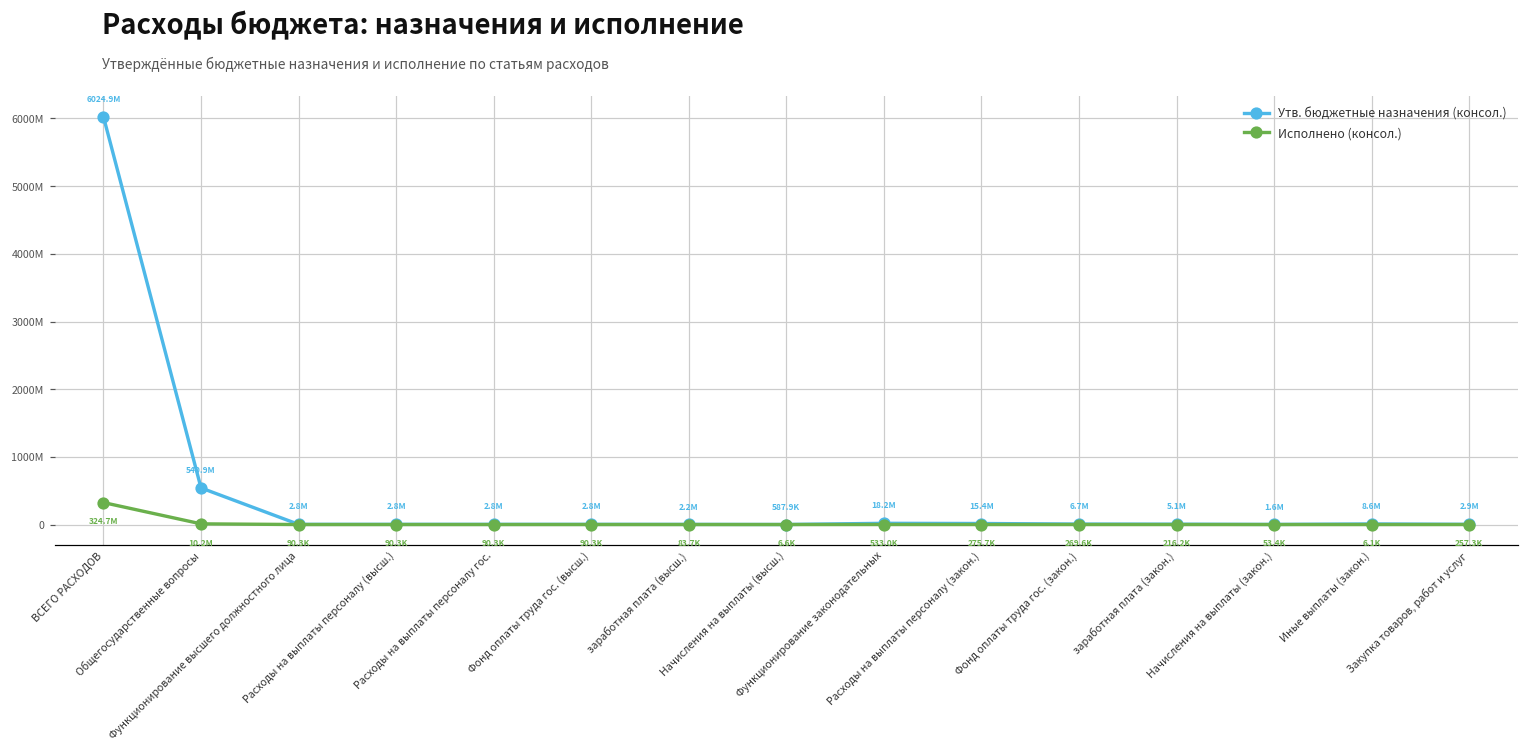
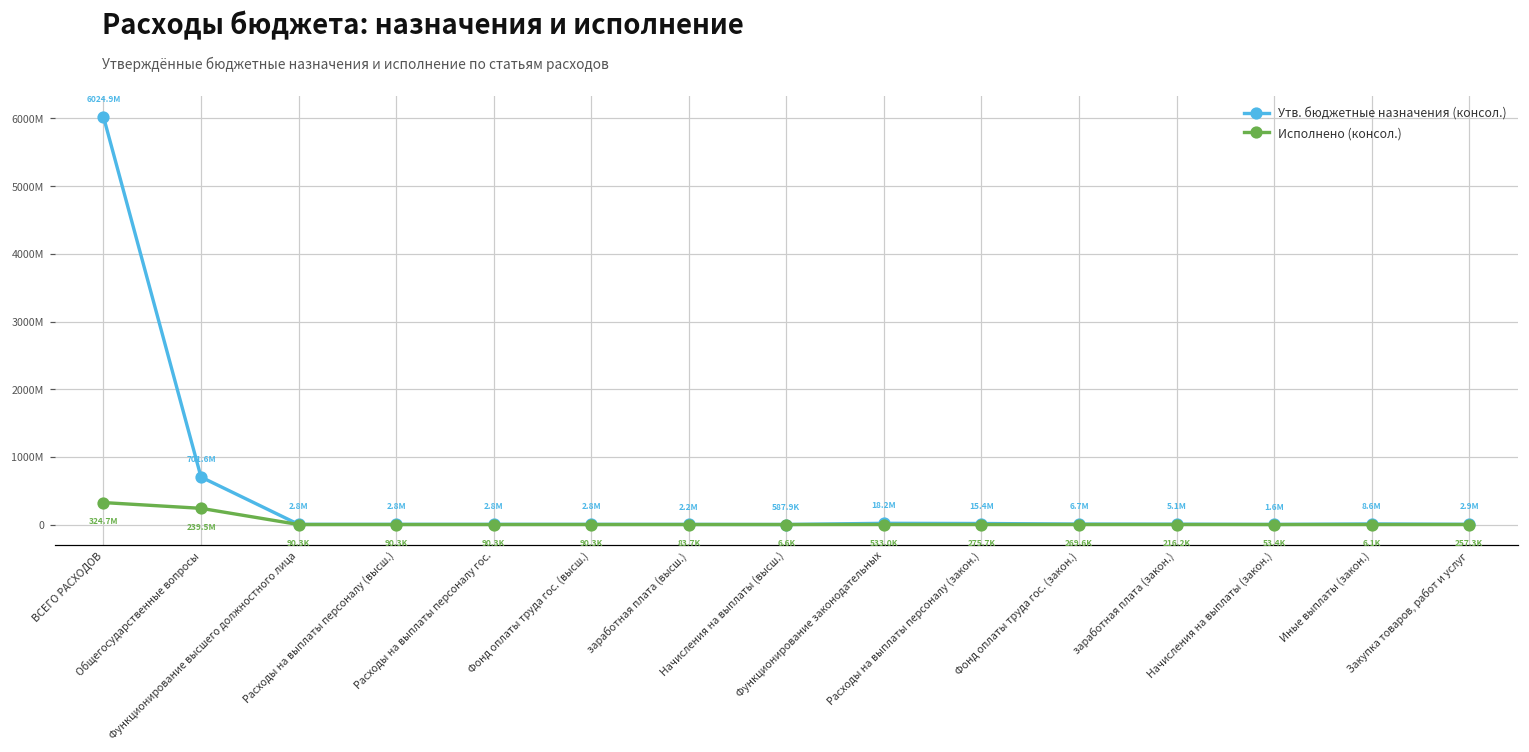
  {
    "Утв. бюджетные назначения (консол.)": {
      "ВСЕГО РАСХОДОВ": "6024.9M",
-     "Общегосударственные вопросы": "540.9M"
+     "Общегосударственные вопросы": "701.6M"
    },
    "Исполнено (консол.)": {
      "ВСЕГО РАСХОДОВ": "324.7M",
-     "Общегосударственные вопросы": "10.2M"
+     "Общегосударственные вопросы": "239.5M"
    }
  }
